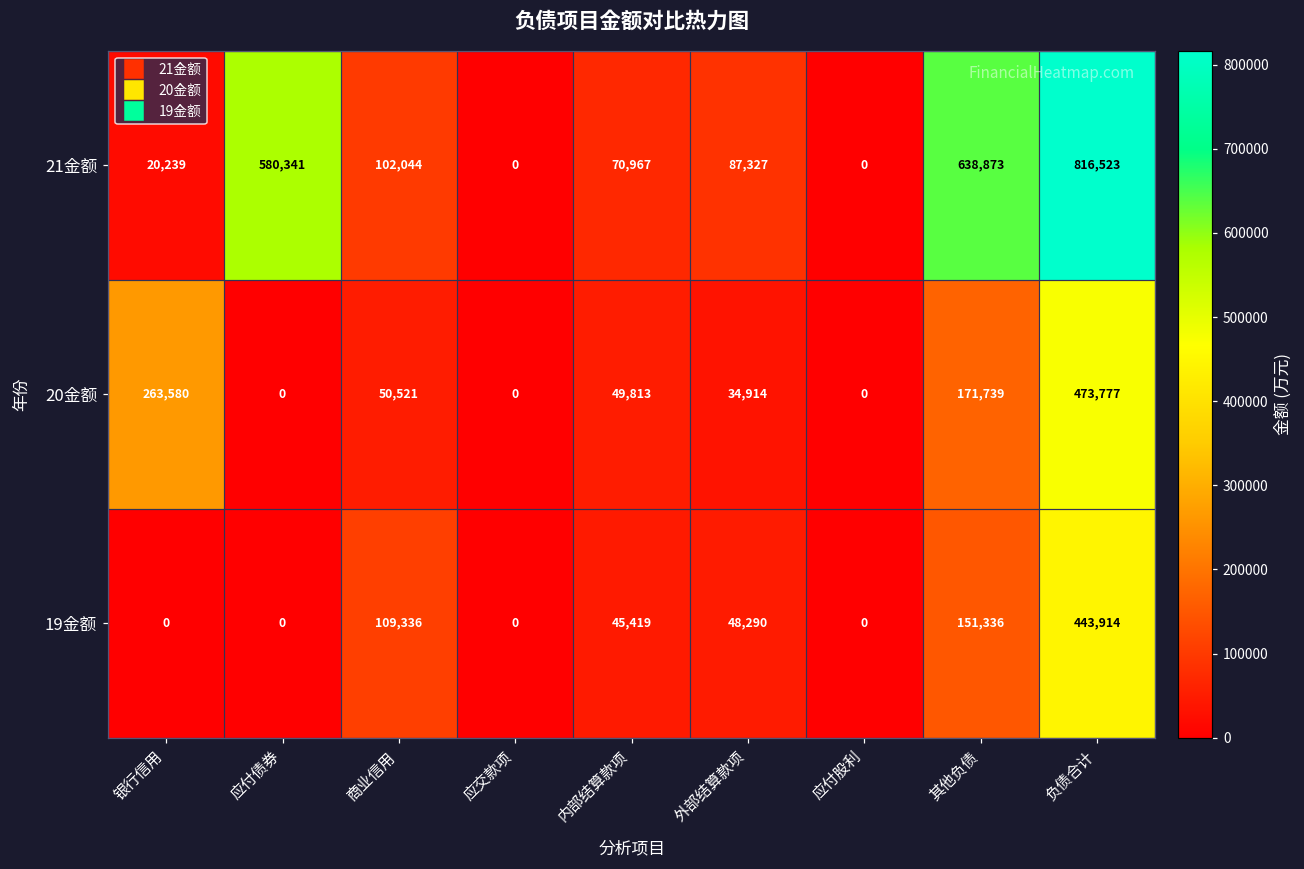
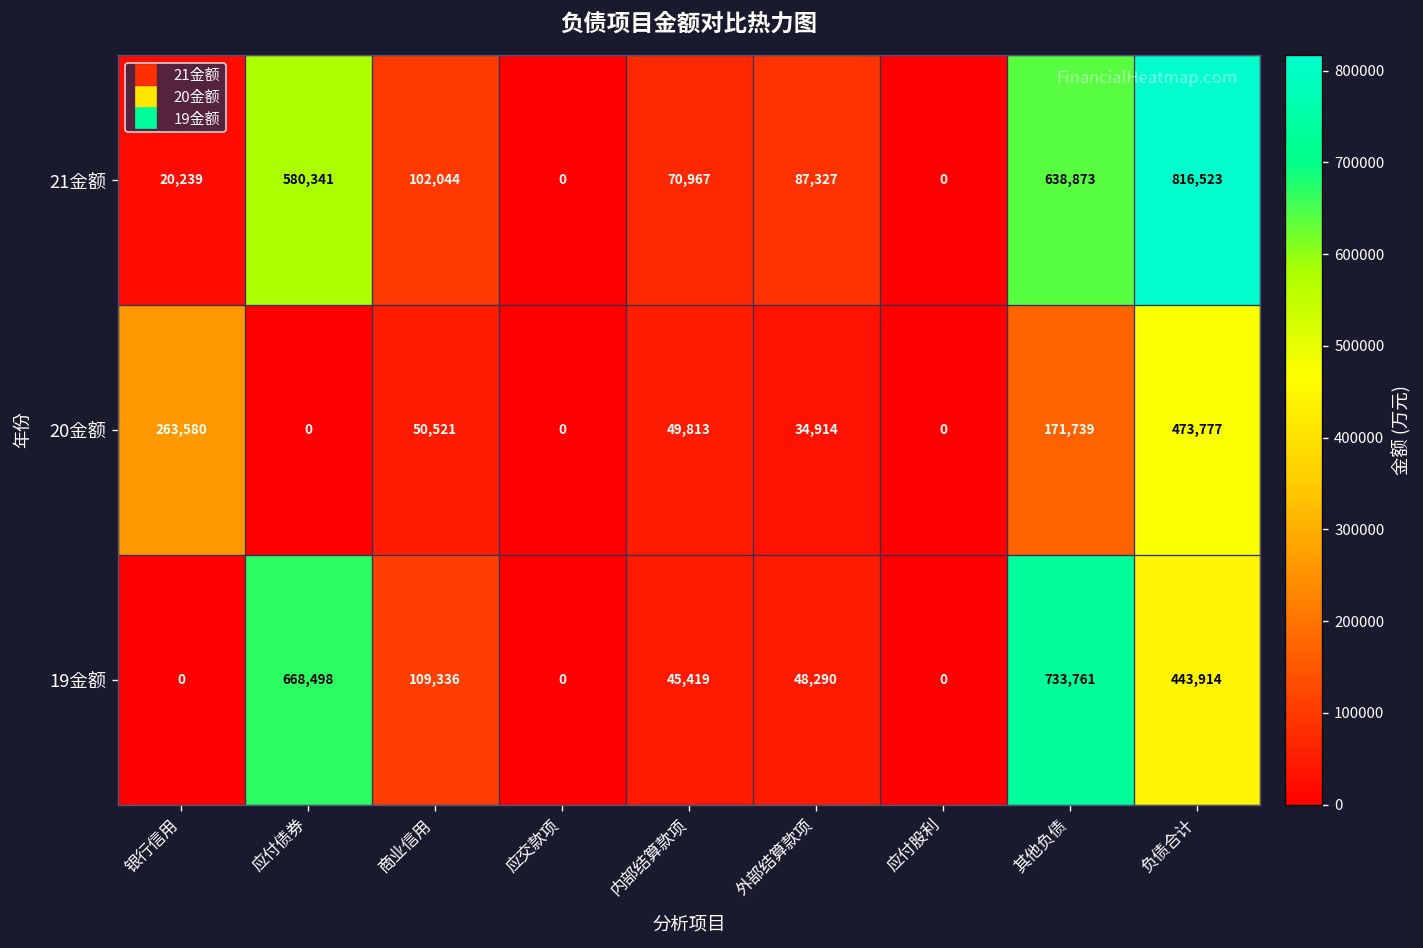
  {
    "21金额": {
      "银行信用": "20,239",
      "应付债券": "580,341",
      "商业信用": "102,044",
      "应交款项": "0",
      "内部结算款项": "70,967",
      "外部结算款项": "87,327",
      "应付股利": "0",
      "其他负债": "638,873"
    },
    "20金额": {
      "银行信用": "263,580",
      "应付债券": "0",
      "商业信用": "50,521",
      "应交款项": "0",
      "内部结算款项": "49,813",
      "外部结算款项": "34,914",
      "应付股利": "0",
      "其他负债": "171,739",
      "负债合计": "473,777"
    },
    "19金额": {
      "银行信用": "0",
-     "应付债券": "0",
+     "应付债券": "668,498",
      "商业信用": "109,336",
      "应交款项": "0",
      "内部结算款项": "45,419",
      "外部结算款项": "48,290",
      "应付股利": "0",
-     "其他负债": "151,336",
+     "其他负债": "733,761",
      "负债合计": "443,914"
    }
  }
